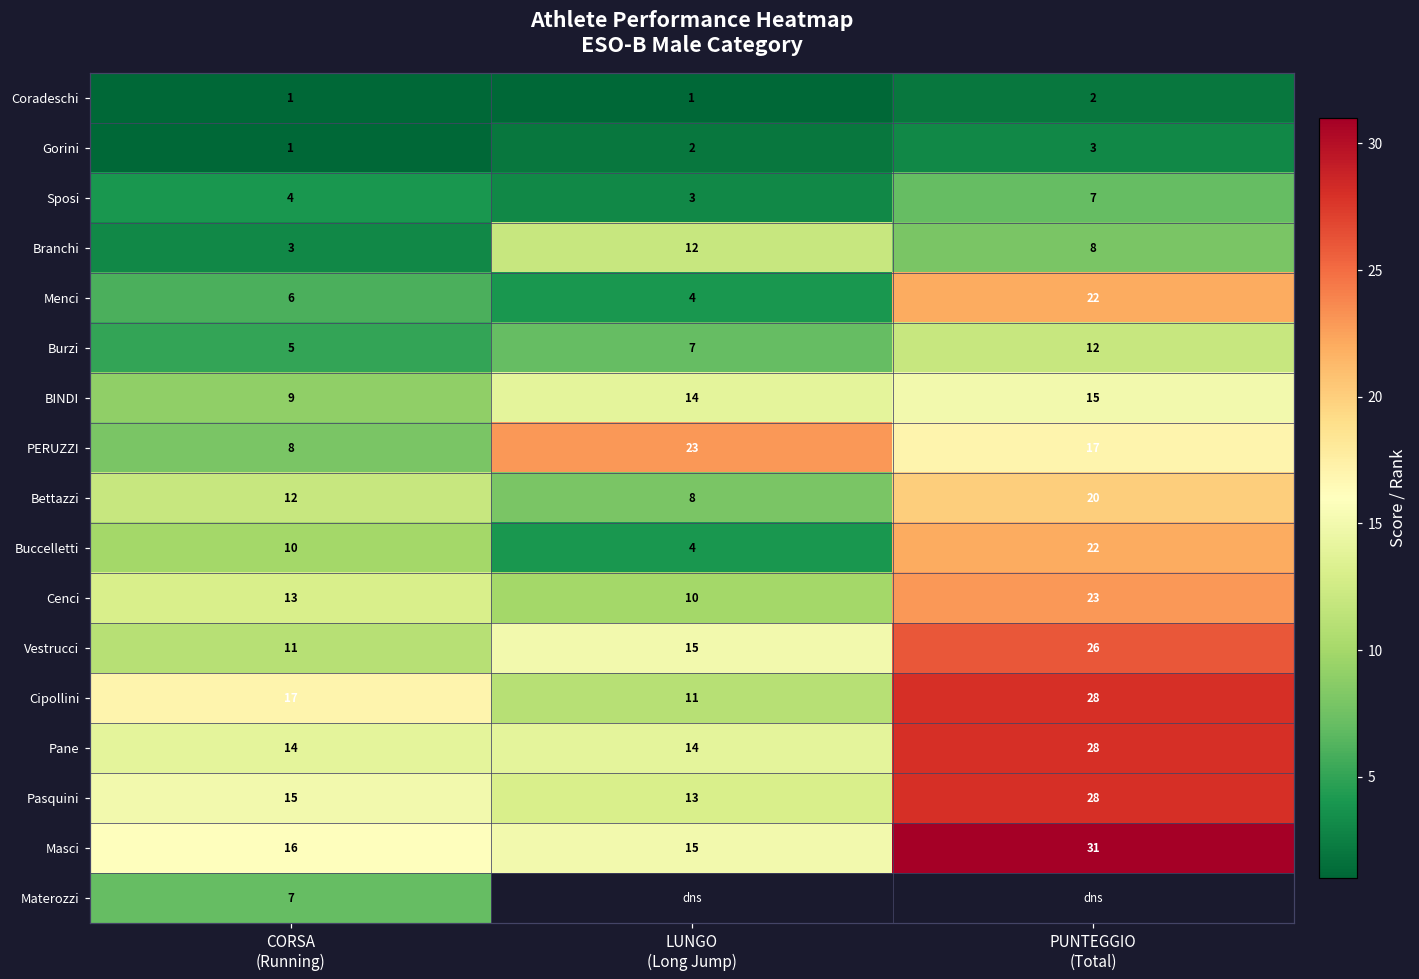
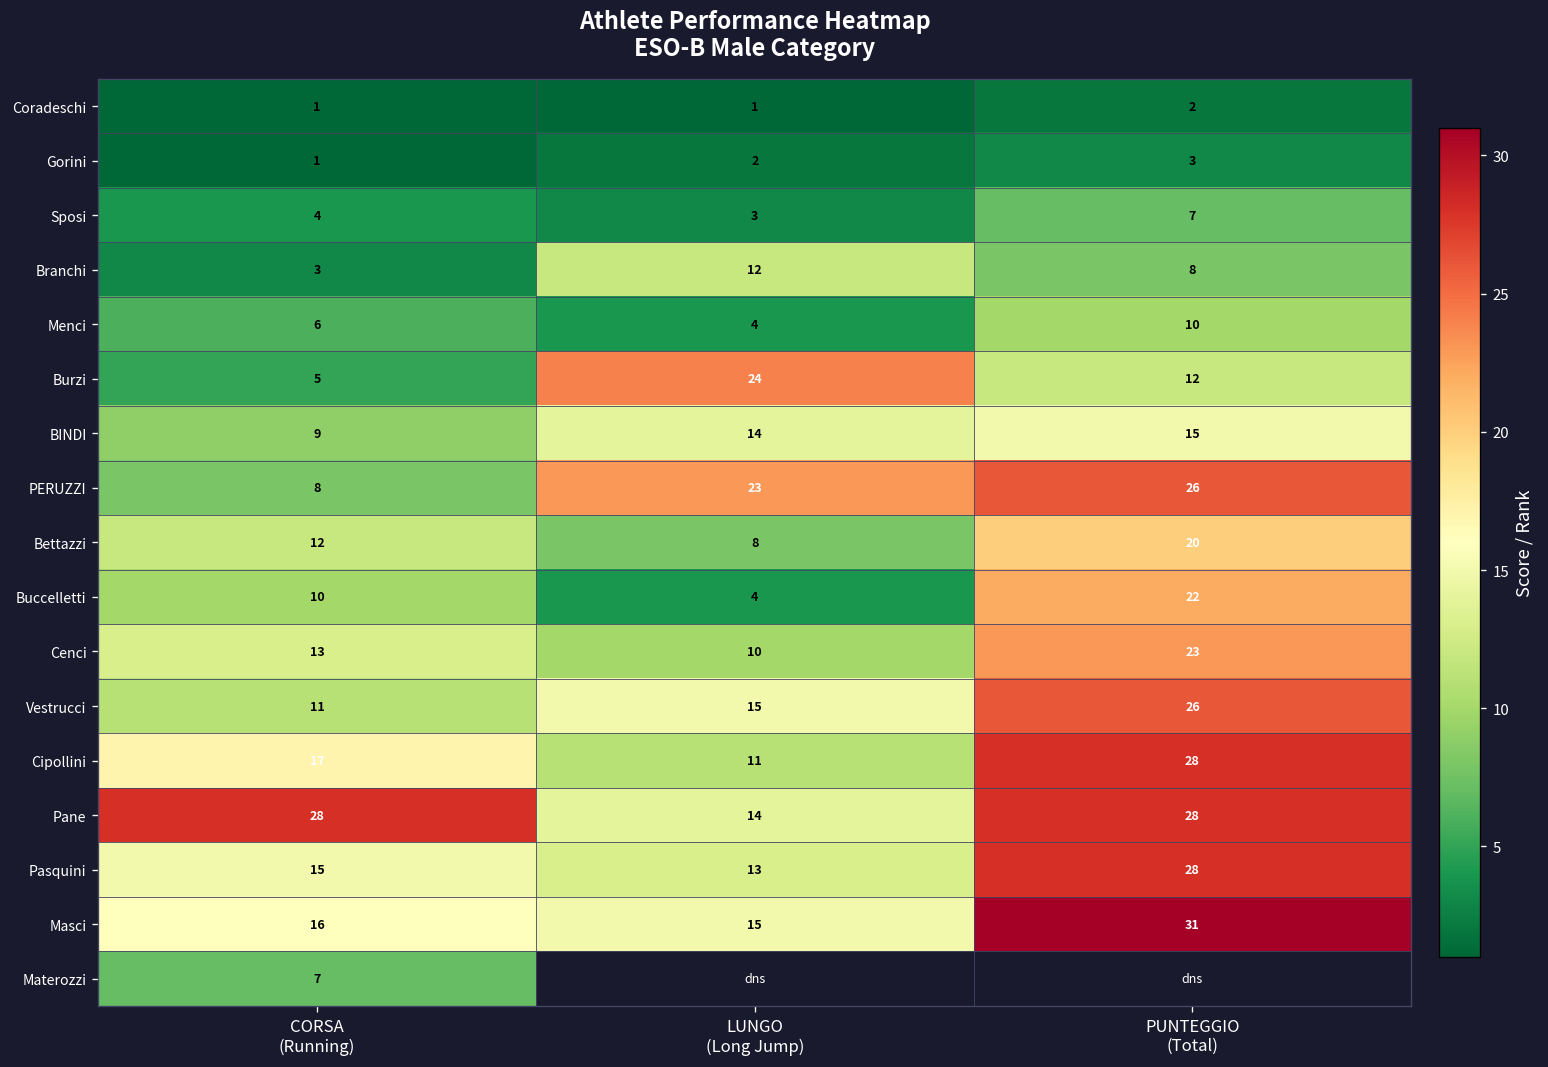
  {
    "Coradeschi": {
      "CORSA (Running)": 1,
      "LUNGO (Long Jump)": 1,
      "PUNTEGGIO (Total)": 2
    },
    "Gorini": {
      "CORSA (Running)": 1,
      "LUNGO (Long Jump)": 2,
      "PUNTEGGIO (Total)": 3
    },
    "Sposi": {
      "CORSA (Running)": 4,
      "LUNGO (Long Jump)": 3,
      "PUNTEGGIO (Total)": 7
    },
    "Branchi": {
      "CORSA (Running)": 3,
      "LUNGO (Long Jump)": 12,
      "PUNTEGGIO (Total)": 8
    },
    "Menci": {
      "CORSA (Running)": 6,
      "LUNGO (Long Jump)": 4,
-     "PUNTEGGIO (Total)": 22
+     "PUNTEGGIO (Total)": 10
    },
    "Burzi": {
      "CORSA (Running)": 5,
-     "LUNGO (Long Jump)": 7,
+     "LUNGO (Long Jump)": 24,
      "PUNTEGGIO (Total)": 12
    },
    "BINDI": {
      "CORSA (Running)": 9,
      "LUNGO (Long Jump)": 14,
      "PUNTEGGIO (Total)": 15
    },
    "PERUZZI": {
      "CORSA (Running)": 8,
      "LUNGO (Long Jump)": 23,
-     "PUNTEGGIO (Total)": 17
+     "PUNTEGGIO (Total)": 26
    },
    "Bettazzi": {
      "CORSA (Running)": 12,
      "LUNGO (Long Jump)": 8,
      "PUNTEGGIO (Total)": 20
    },
    "Buccelletti": {
      "CORSA (Running)": 10,
      "LUNGO (Long Jump)": 4,
      "PUNTEGGIO (Total)": 22
    },
    "Cenci": {
      "CORSA (Running)": 13,
      "LUNGO (Long Jump)": 10,
      "PUNTEGGIO (Total)": 23
    },
    "Vestrucci": {
      "CORSA (Running)": 11,
      "LUNGO (Long Jump)": 15,
      "PUNTEGGIO (Total)": 26
    },
    "Cipollini": {
      "CORSA (Running)": 17,
      "LUNGO (Long Jump)": 11,
      "PUNTEGGIO (Total)": 28
    },
    "Pane": {
-     "CORSA (Running)": 14,
+     "CORSA (Running)": 28,
      "LUNGO (Long Jump)": 14,
      "PUNTEGGIO (Total)": 28
    },
    "Pasquini": {
      "CORSA (Running)": 15,
      "LUNGO (Long Jump)": 13,
      "PUNTEGGIO (Total)": 28
    },
    "Masci": {
      "CORSA (Running)": 16,
      "LUNGO (Long Jump)": 15,
      "PUNTEGGIO (Total)": 31
    },
    "Materozzi": {
      "CORSA (Running)": 7
    }
  }
